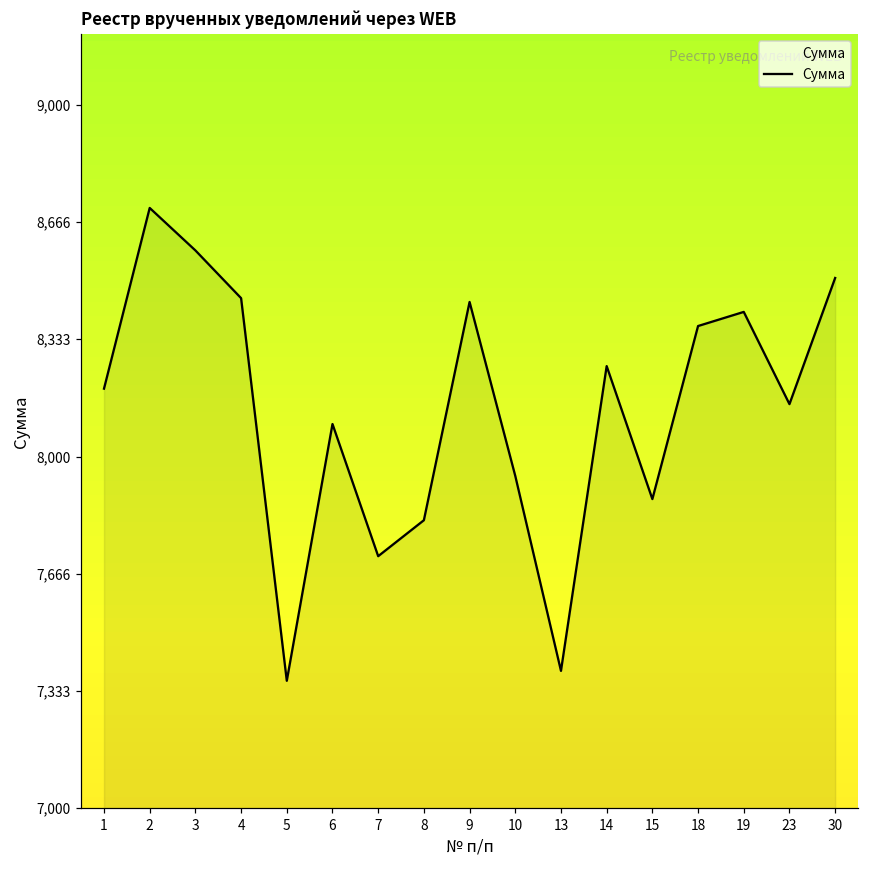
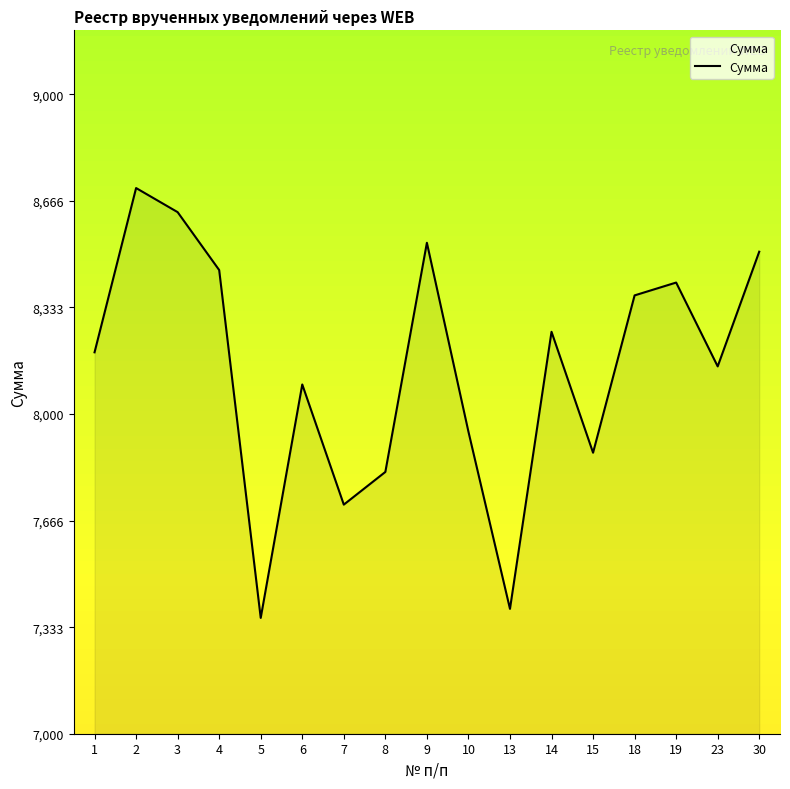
  {
    "1": "8,190",
    "2": "8,710",
-   "3": "8,590",
+   "3": "8,630",
    "4": "8,450",
    "5": "7,360",
    "6": "8,090",
    "7": "7,720",
    "8": "7,820",
-   "9": "8,440",
+   "9": "8,540",
    "10": "7,940",
    "13": "7,390",
    "14": "8,260",
    "15": "7,880",
    "18": "8,370",
    "19": "8,410",
    "23": "8,150",
    "30": "8,510"
  }
